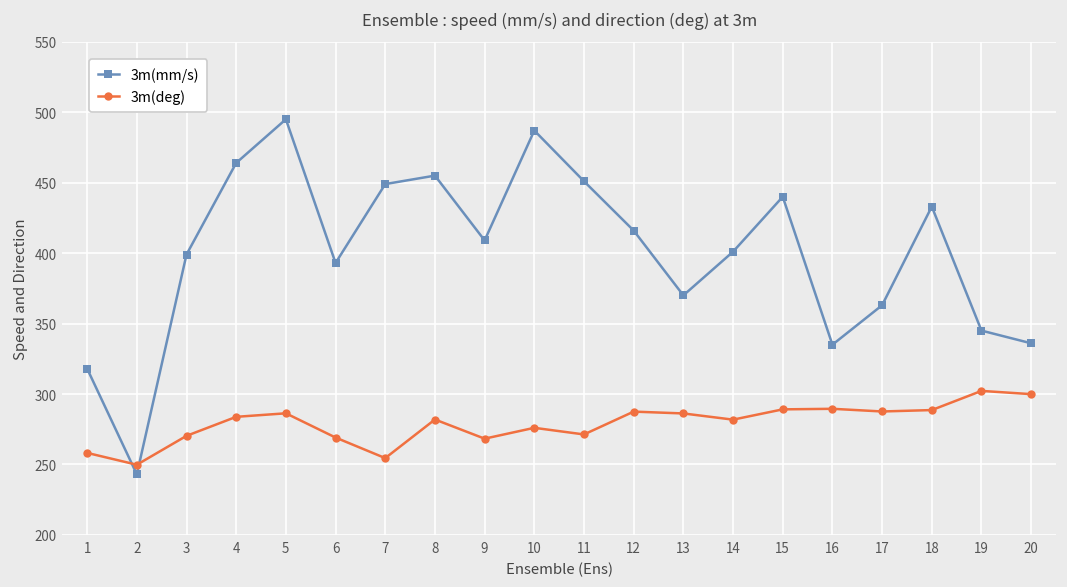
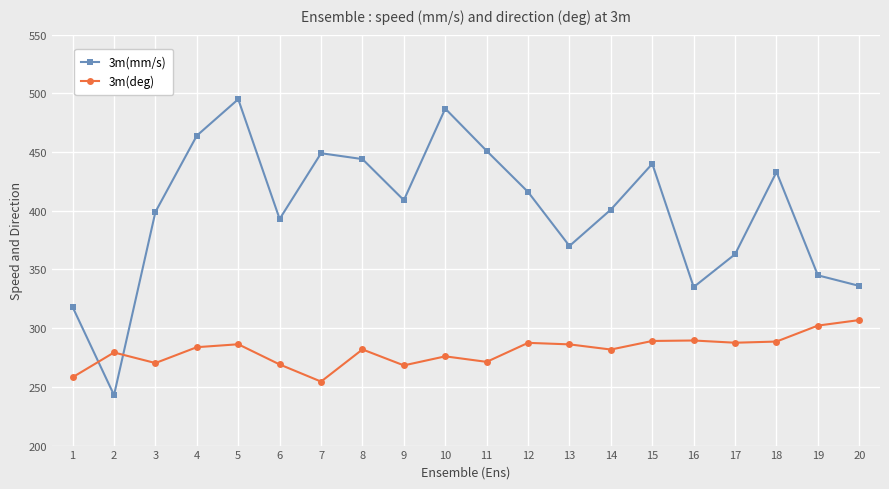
  {
    "3m(mm/s)": {
      "1": 318,
      "2": 243,
      "3": 399,
      "4": 464,
      "5": 495,
      "6": 393,
      "7": 449,
-     "8": 455,
+     "8": 444,
      "9": 409,
      "10": 487,
      "11": 451,
      "12": 416,
      "13": 370,
      "14": 401,
      "15": 440,
      "16": 335,
      "17": 363,
      "18": 433,
      "19": 345,
      "20": 336
    },
    "3m(deg)": {
      "1": 258,
-     "2": 250,
+     "2": 279,
      "3": 270,
      "4": 284,
      "5": 286,
      "6": 269,
      "7": 255,
      "8": 282,
      "9": 268,
      "10": 276,
      "11": 271,
      "12": 288,
      "13": 286,
      "14": 282,
      "15": 289,
      "16": 290,
      "17": 288,
      "18": 289,
      "19": 302,
-     "20": 300
+     "20": 307
    }
  }
